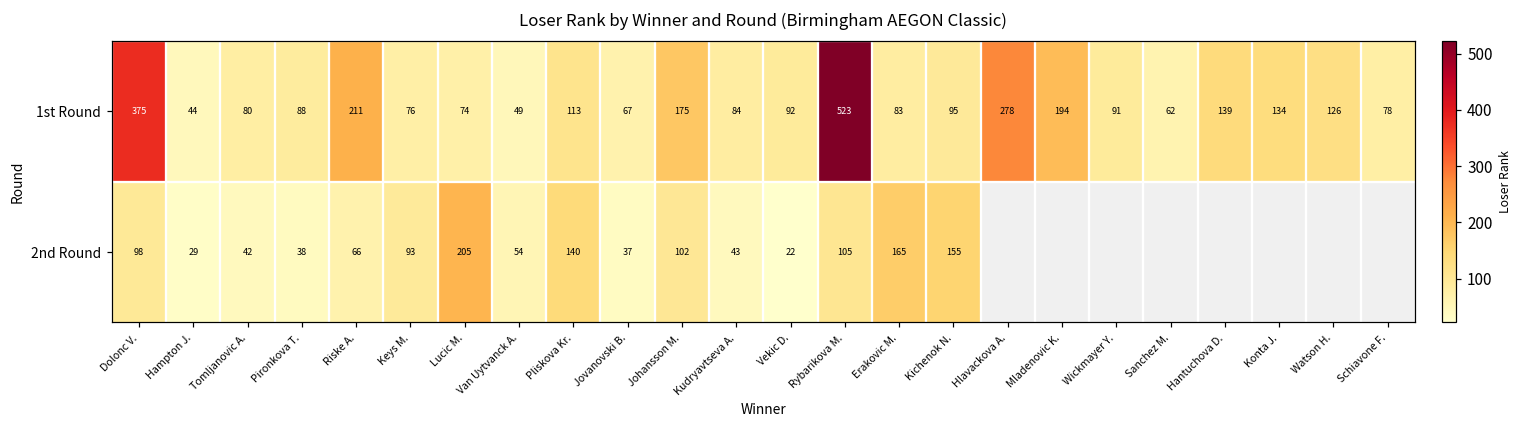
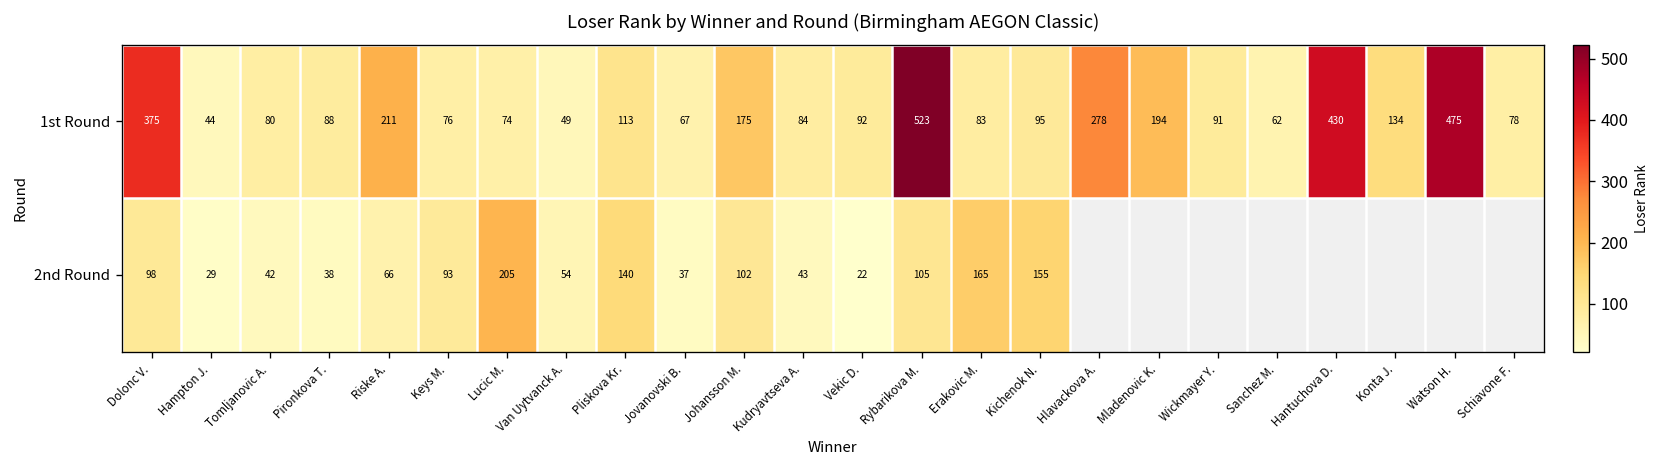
  {
    "1st Round": {
      "Dolonc V.": 375,
      "Hampton J.": 44,
      "Tomljanovic A.": 80,
      "Pironkova T.": 88,
      "Riske A.": 211,
      "Keys M.": 76,
      "Lucic M.": 74,
      "Van Uytvanck A.": 49,
      "Pliskova Kr.": 113,
      "Jovanovski B.": 67,
      "Johansson M.": 175,
      "Kudryavtseva A.": 84,
      "Vekic D.": 92,
      "Rybarikova M.": 523,
      "Erakovic M.": 83,
      "Kichenok N.": 95,
      "Hlavackova A.": 278,
      "Mladenovic K.": 194,
      "Wickmayer Y.": 91,
      "Sanchez M.": 62,
-     "Hantuchova D.": 139,
+     "Hantuchova D.": 430,
      "Konta J.": 134,
-     "Watson H.": 126,
+     "Watson H.": 475,
      "Schiavone F.": 78
    },
    "2nd Round": {
      "Dolonc V.": 98,
      "Hampton J.": 29,
      "Tomljanovic A.": 42,
      "Pironkova T.": 38,
      "Riske A.": 66,
      "Keys M.": 93,
      "Lucic M.": 205,
      "Van Uytvanck A.": 54,
      "Pliskova Kr.": 140,
      "Jovanovski B.": 37,
      "Johansson M.": 102,
      "Kudryavtseva A.": 43,
      "Vekic D.": 22,
      "Rybarikova M.": 105,
      "Erakovic M.": 165,
      "Kichenok N.": 155
    }
  }
